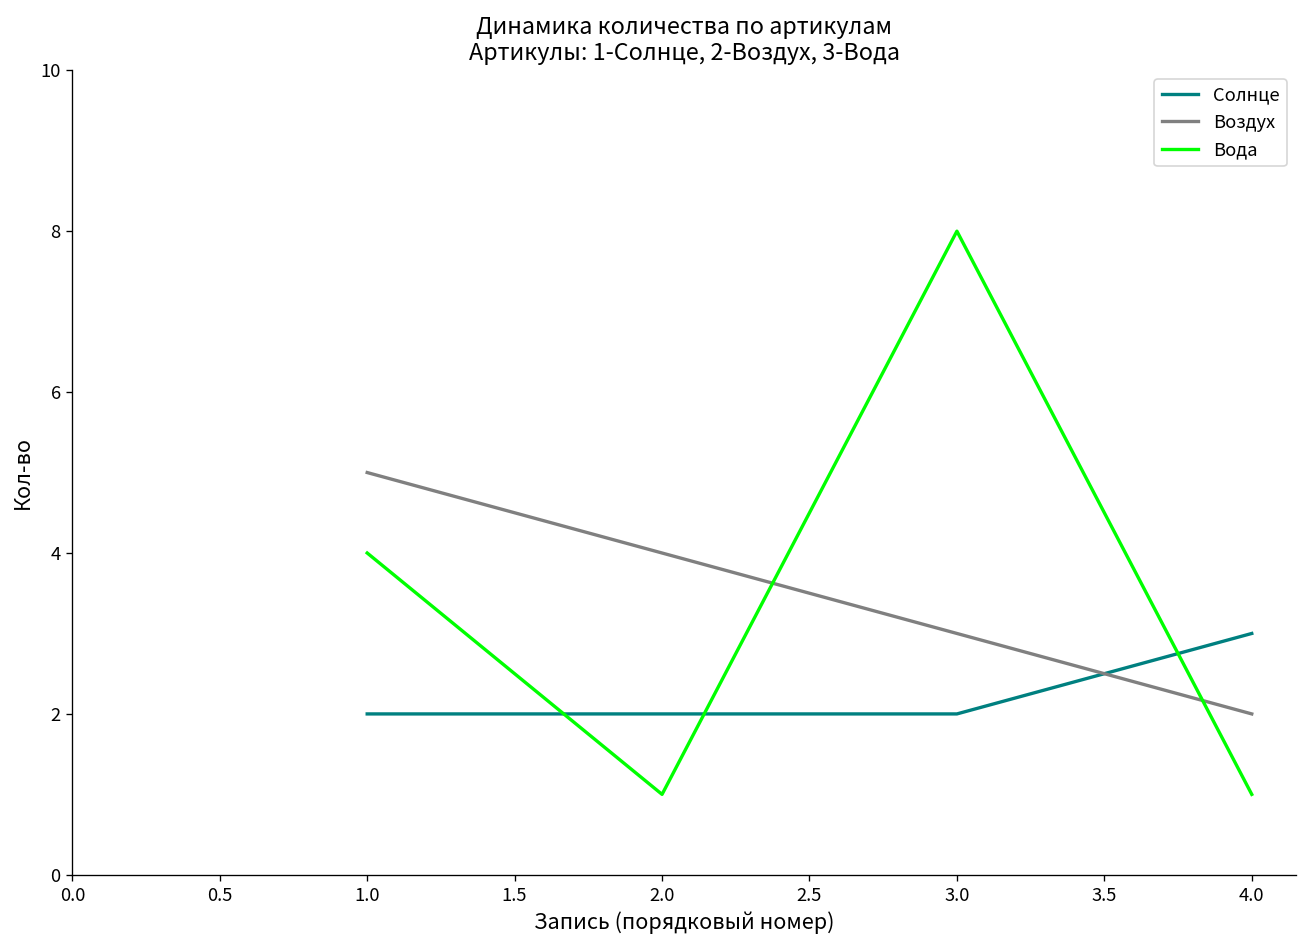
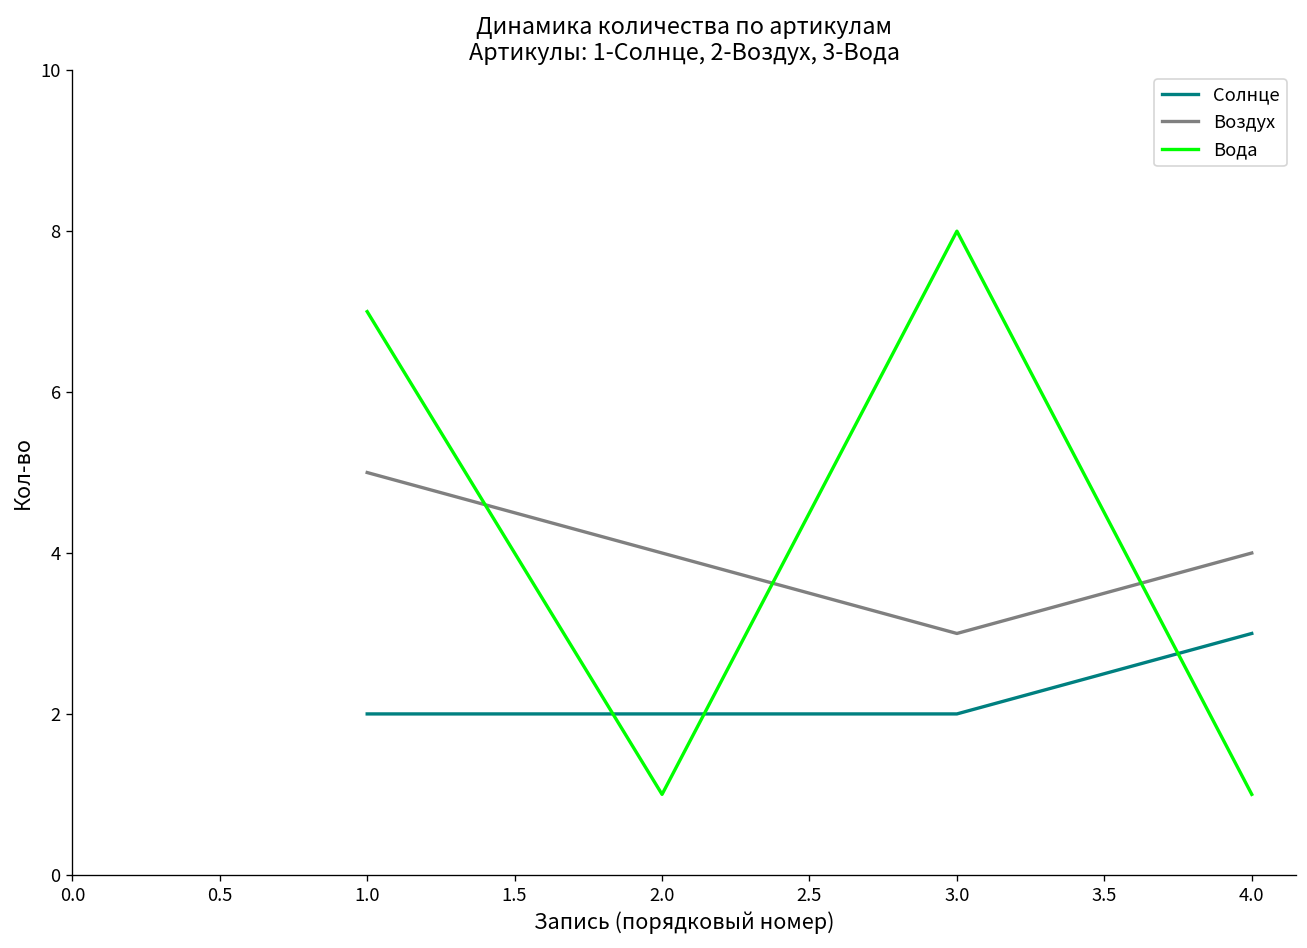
  {
    "Солнце": {
      "1.0": 2,
      "2.0": 2,
      "3.0": 2,
      "4.0": 3
    },
    "Воздух": {
      "1.0": 5,
      "2.0": 4,
      "3.0": 3,
-     "4.0": 2
+     "4.0": 4
    },
    "Вода": {
-     "1.0": 4,
+     "1.0": 7,
      "2.0": 1,
      "3.0": 8,
      "4.0": 1
    }
  }
